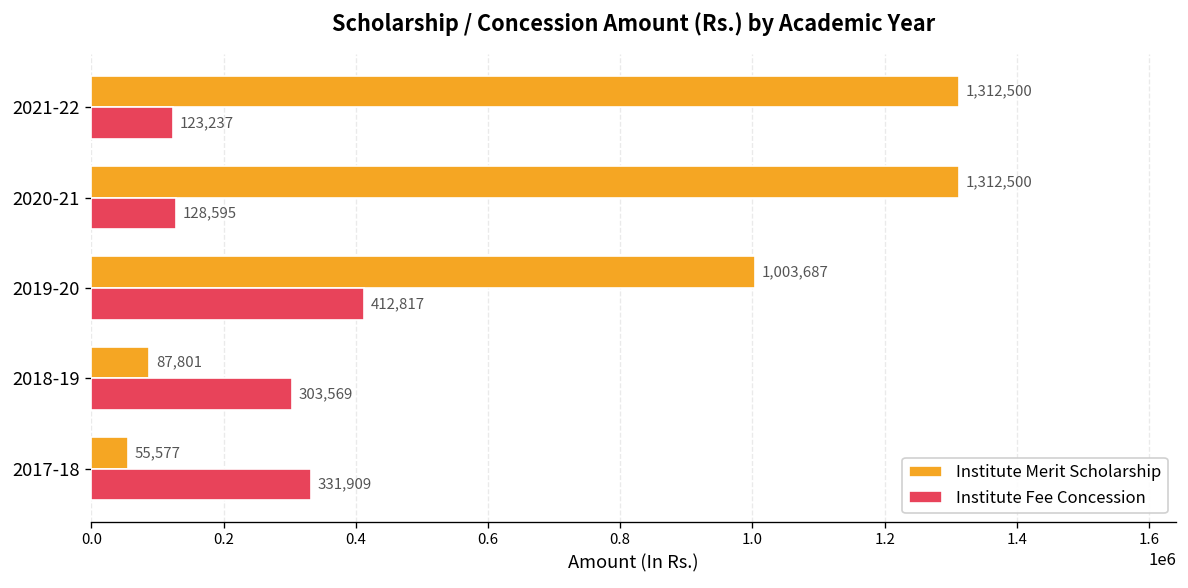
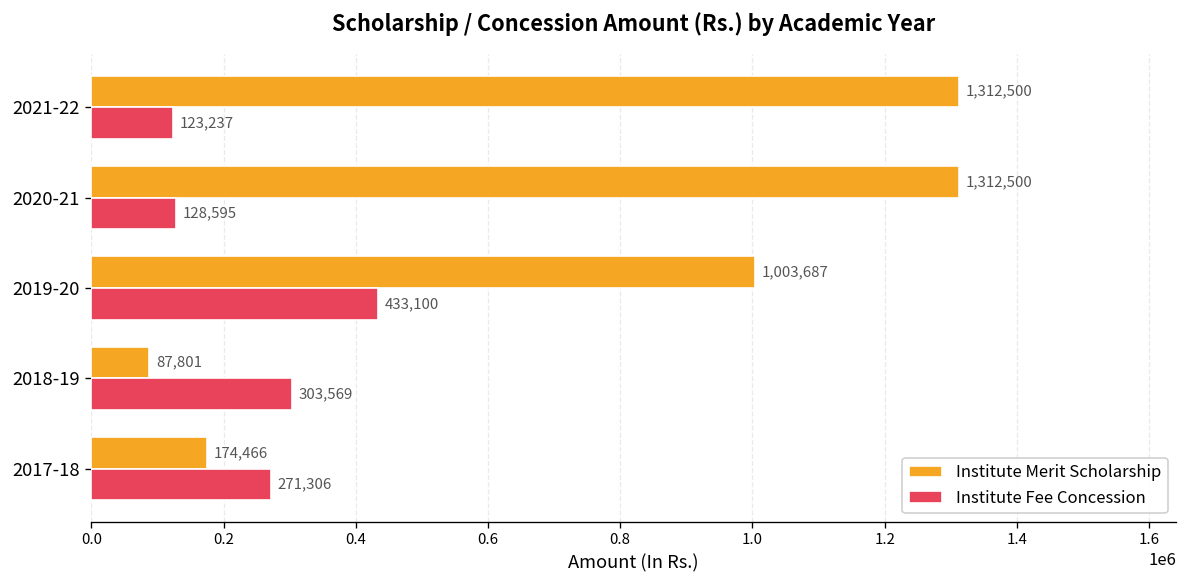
  {
    "Institute Merit Scholarship": {
      "2021-22": "1,312,500",
      "2020-21": "1,312,500",
      "2019-20": "1,003,687",
      "2018-19": "87,801",
-     "2017-18": "55,577"
+     "2017-18": "174,466"
    },
    "Institute Fee Concession": {
      "2021-22": "123,237",
      "2020-21": "128,595",
-     "2019-20": "412,817",
+     "2019-20": "433,100",
      "2018-19": "303,569",
-     "2017-18": "331,909"
+     "2017-18": "271,306"
    }
  }
